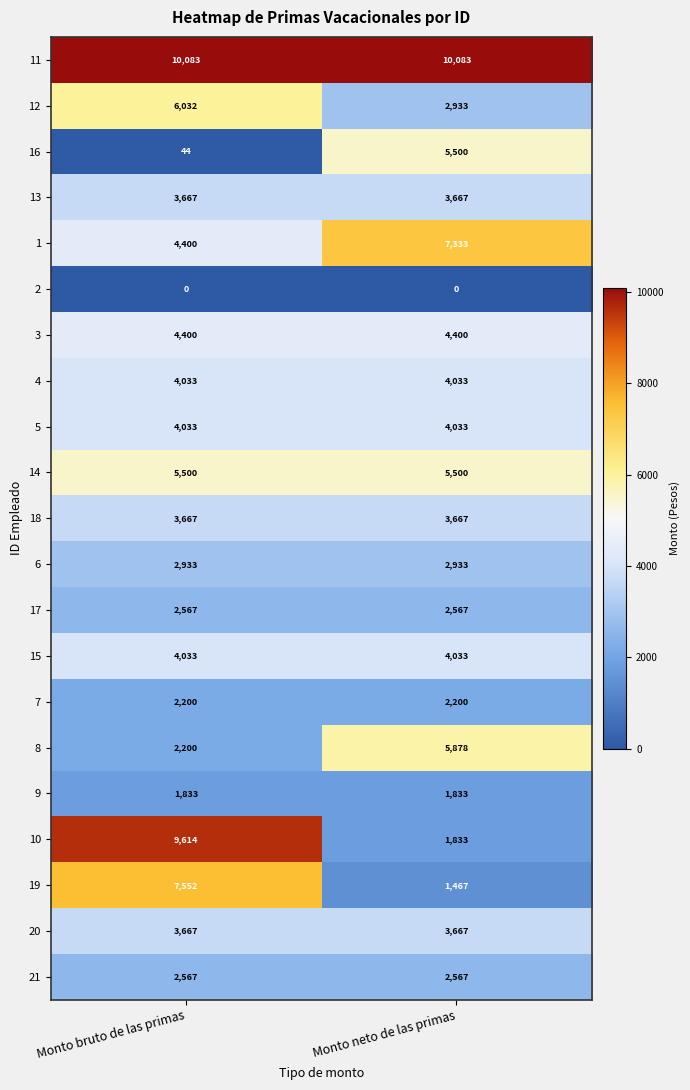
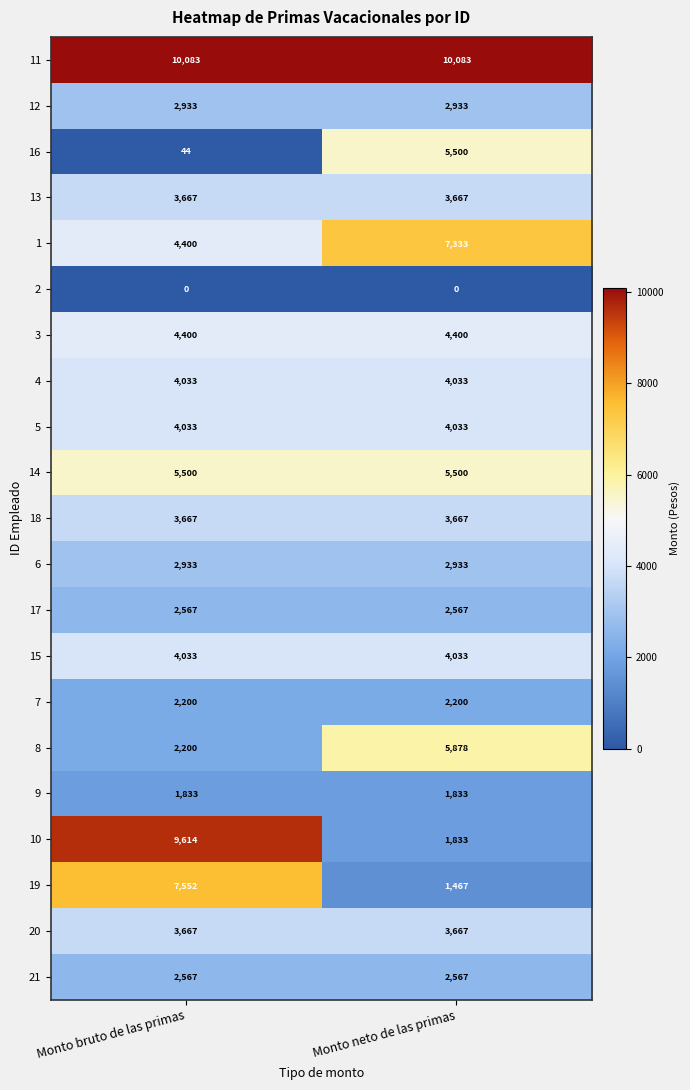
  {
    "11": {
      "Monto bruto de las primas": "10,083",
      "Monto neto de las primas": "10,083"
    },
    "12": {
-     "Monto bruto de las primas": "6,032",
+     "Monto bruto de las primas": "2,933",
      "Monto neto de las primas": "2,933"
    },
    "16": {
      "Monto bruto de las primas": "44",
      "Monto neto de las primas": "5,500"
    },
    "13": {
      "Monto bruto de las primas": "3,667",
      "Monto neto de las primas": "3,667"
    },
    "1": {
      "Monto bruto de las primas": "4,400",
      "Monto neto de las primas": "7,333"
    },
    "2": {
      "Monto bruto de las primas": "0",
      "Monto neto de las primas": "0"
    },
    "3": {
      "Monto bruto de las primas": "4,400",
      "Monto neto de las primas": "4,400"
    },
    "4": {
      "Monto bruto de las primas": "4,033",
      "Monto neto de las primas": "4,033"
    },
    "5": {
      "Monto bruto de las primas": "4,033",
      "Monto neto de las primas": "4,033"
    },
    "14": {
      "Monto bruto de las primas": "5,500",
      "Monto neto de las primas": "5,500"
    },
    "18": {
      "Monto bruto de las primas": "3,667",
      "Monto neto de las primas": "3,667"
    },
    "6": {
      "Monto bruto de las primas": "2,933",
      "Monto neto de las primas": "2,933"
    },
    "17": {
      "Monto bruto de las primas": "2,567",
      "Monto neto de las primas": "2,567"
    },
    "15": {
      "Monto bruto de las primas": "4,033",
      "Monto neto de las primas": "4,033"
    },
    "7": {
      "Monto bruto de las primas": "2,200",
      "Monto neto de las primas": "2,200"
    },
    "8": {
      "Monto bruto de las primas": "2,200",
      "Monto neto de las primas": "5,878"
    },
    "9": {
      "Monto bruto de las primas": "1,833",
      "Monto neto de las primas": "1,833"
    },
    "10": {
      "Monto bruto de las primas": "9,614",
      "Monto neto de las primas": "1,833"
    },
    "19": {
      "Monto bruto de las primas": "7,552",
      "Monto neto de las primas": "1,467"
    },
    "20": {
      "Monto bruto de las primas": "3,667",
      "Monto neto de las primas": "3,667"
    },
    "21": {
      "Monto bruto de las primas": "2,567",
      "Monto neto de las primas": "2,567"
    }
  }
